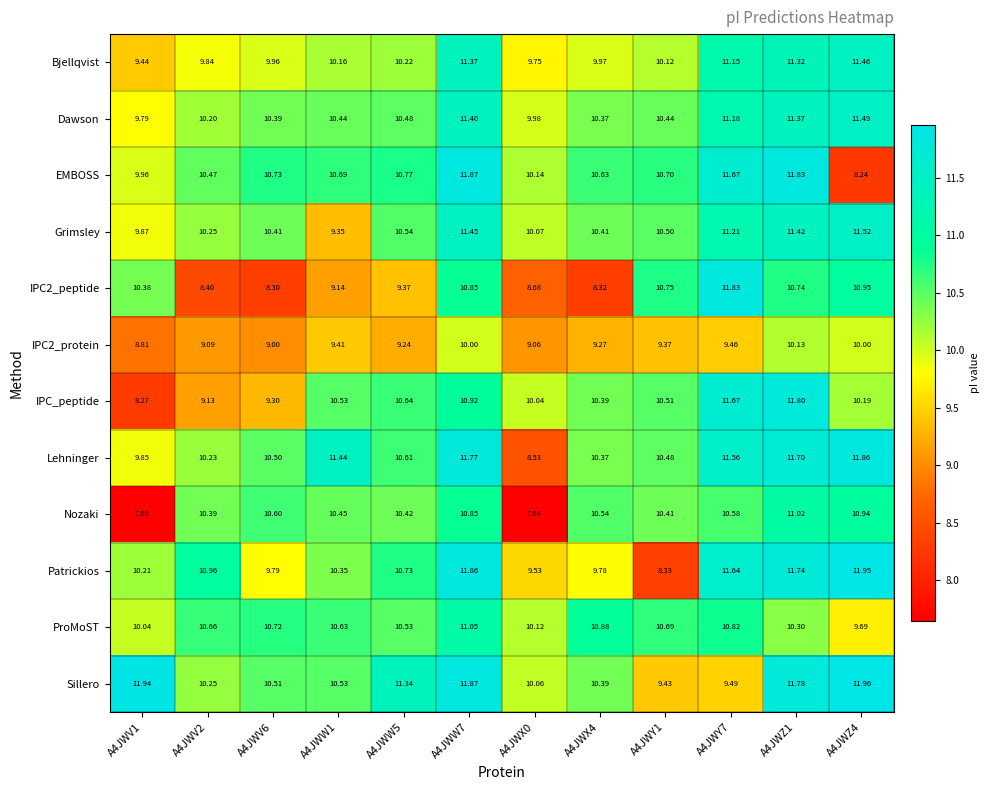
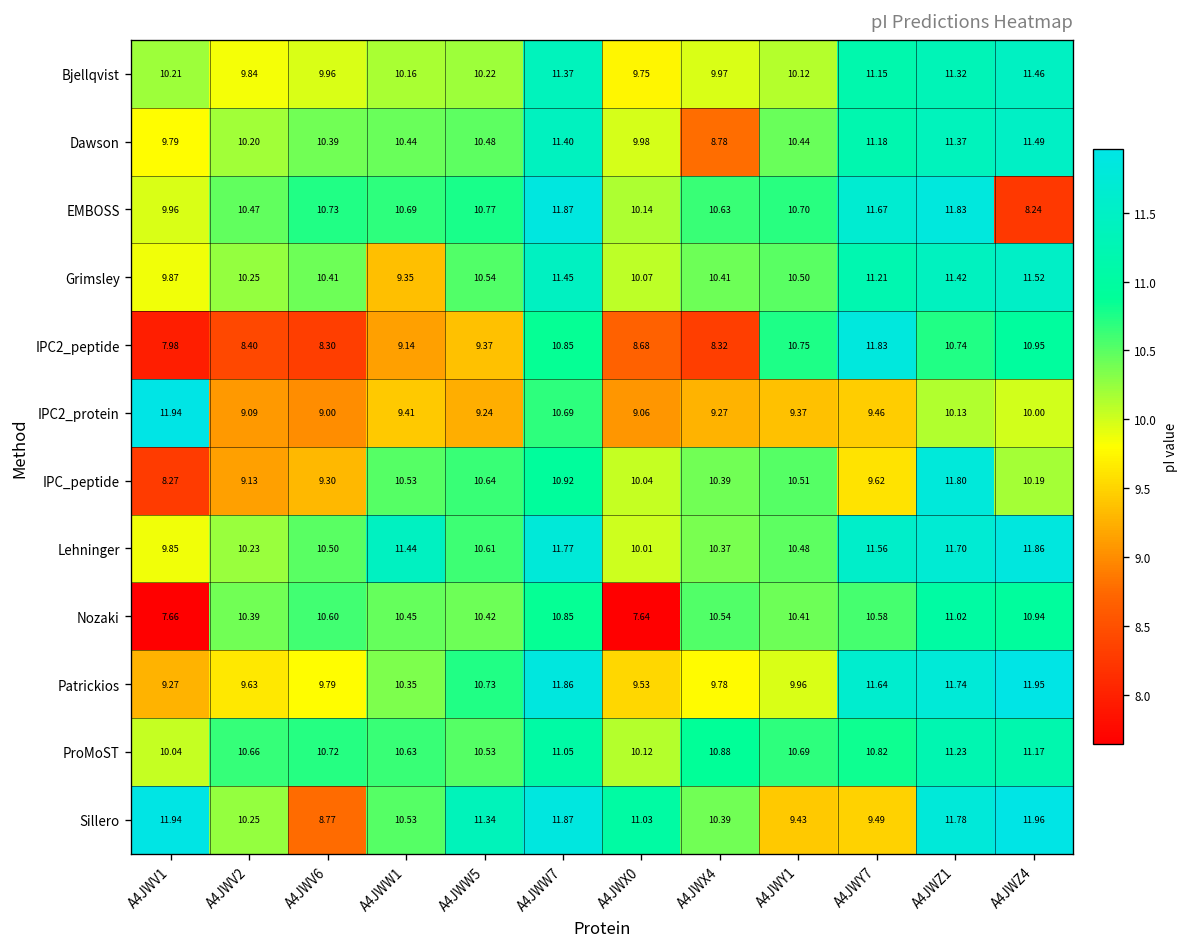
  {
    "Bjellqvist": {
-     "A4JWV1": 9.44,
+     "A4JWV1": 10.21,
      "A4JWV2": 9.84,
      "A4JWV6": 9.96,
      "A4JWW1": 10.16,
      "A4JWW5": 10.22,
      "A4JWW7": 11.37,
      "A4JWX0": 9.75,
      "A4JWX4": 9.97,
      "A4JWY1": 10.12,
      "A4JWY7": 11.15,
      "A4JWZ1": 11.32,
      "A4JWZ4": 11.46
    },
    "Dawson": {
      "A4JWV1": 9.79,
      "A4JWV2": 10.20,
      "A4JWV6": 10.39,
      "A4JWW1": 10.44,
      "A4JWW5": 10.48,
      "A4JWW7": 11.40,
      "A4JWX0": 9.98,
-     "A4JWX4": 10.37,
+     "A4JWX4": 8.78,
      "A4JWY1": 10.44,
      "A4JWY7": 11.18,
      "A4JWZ1": 11.37,
      "A4JWZ4": 11.49
    },
    "EMBOSS": {
      "A4JWV1": 9.96,
      "A4JWV2": 10.47,
      "A4JWV6": 10.73,
      "A4JWW1": 10.69,
      "A4JWW5": 10.77,
      "A4JWW7": 11.87,
      "A4JWX0": 10.14,
      "A4JWX4": 10.63,
      "A4JWY1": 10.70,
      "A4JWY7": 11.67,
      "A4JWZ1": 11.83,
      "A4JWZ4": 8.24
    },
    "Grimsley": {
      "A4JWV1": 9.87,
      "A4JWV2": 10.25,
      "A4JWV6": 10.41,
      "A4JWW1": 9.35,
      "A4JWW5": 10.54,
      "A4JWW7": 11.45,
      "A4JWX0": 10.07,
      "A4JWX4": 10.41,
      "A4JWY1": 10.50,
      "A4JWY7": 11.21,
      "A4JWZ1": 11.42,
      "A4JWZ4": 11.52
    },
    "IPC2_peptide": {
-     "A4JWV1": 10.38,
+     "A4JWV1": 7.98,
      "A4JWV2": 8.40,
      "A4JWV6": 8.30,
      "A4JWW1": 9.14,
      "A4JWW5": 9.37,
      "A4JWW7": 10.85,
      "A4JWX0": 8.68,
      "A4JWX4": 8.32,
      "A4JWY1": 10.75,
      "A4JWY7": 11.83,
      "A4JWZ1": 10.74,
      "A4JWZ4": 10.95
    },
    "IPC2_protein": {
-     "A4JWV1": 8.81,
+     "A4JWV1": 11.94,
      "A4JWV2": 9.09,
      "A4JWV6": 9.00,
      "A4JWW1": 9.41,
      "A4JWW5": 9.24,
-     "A4JWW7": 10.00,
+     "A4JWW7": 10.69,
      "A4JWX0": 9.06,
      "A4JWX4": 9.27,
      "A4JWY1": 9.37,
      "A4JWY7": 9.46,
      "A4JWZ1": 10.13,
      "A4JWZ4": 10.00
    },
    "IPC_peptide": {
      "A4JWV1": 8.27,
      "A4JWV2": 9.13,
      "A4JWV6": 9.30,
      "A4JWW1": 10.53,
      "A4JWW5": 10.64,
      "A4JWW7": 10.92,
      "A4JWX0": 10.04,
      "A4JWX4": 10.39,
      "A4JWY1": 10.51,
-     "A4JWY7": 11.67,
+     "A4JWY7": 9.62,
      "A4JWZ1": 11.80,
      "A4JWZ4": 10.19
    },
    "Lehninger": {
      "A4JWV1": 9.85,
      "A4JWV2": 10.23,
      "A4JWV6": 10.50,
      "A4JWW1": 11.44,
      "A4JWW5": 10.61,
      "A4JWW7": 11.77,
-     "A4JWX0": 8.53,
+     "A4JWX0": 10.01,
      "A4JWX4": 10.37,
      "A4JWY1": 10.48,
      "A4JWY7": 11.56,
      "A4JWZ1": 11.70,
      "A4JWZ4": 11.86
    },
    "Nozaki": {
      "A4JWV1": 7.66,
      "A4JWV2": 10.39,
      "A4JWV6": 10.60,
      "A4JWW1": 10.45,
      "A4JWW5": 10.42,
      "A4JWW7": 10.85,
      "A4JWX0": 7.64,
      "A4JWX4": 10.54,
      "A4JWY1": 10.41,
      "A4JWY7": 10.58,
      "A4JWZ1": 11.02,
      "A4JWZ4": 10.94
    },
    "Patrickios": {
-     "A4JWV1": 10.21,
-     "A4JWV2": 10.96,
+     "A4JWV1": 9.27,
+     "A4JWV2": 9.63,
      "A4JWV6": 9.79,
      "A4JWW1": 10.35,
      "A4JWW5": 10.73,
      "A4JWW7": 11.86,
      "A4JWX0": 9.53,
      "A4JWX4": 9.78,
-     "A4JWY1": 8.33,
+     "A4JWY1": 9.96,
      "A4JWY7": 11.64,
      "A4JWZ1": 11.74,
      "A4JWZ4": 11.95
    },
    "ProMoST": {
      "A4JWV1": 10.04,
      "A4JWV2": 10.66,
      "A4JWV6": 10.72,
      "A4JWW1": 10.63,
      "A4JWW5": 10.53,
      "A4JWW7": 11.05,
      "A4JWX0": 10.12,
      "A4JWX4": 10.88,
      "A4JWY1": 10.69,
      "A4JWY7": 10.82,
-     "A4JWZ1": 10.30,
-     "A4JWZ4": 9.69
+     "A4JWZ1": 11.23,
+     "A4JWZ4": 11.17
    },
    "Sillero": {
      "A4JWV1": 11.94,
      "A4JWV2": 10.25,
-     "A4JWV6": 10.51,
+     "A4JWV6": 8.77,
      "A4JWW1": 10.53,
      "A4JWW5": 11.34,
      "A4JWW7": 11.87,
-     "A4JWX0": 10.06,
+     "A4JWX0": 11.03,
      "A4JWX4": 10.39,
      "A4JWY1": 9.43,
      "A4JWY7": 9.49,
      "A4JWZ1": 11.78,
      "A4JWZ4": 11.96
    }
  }
